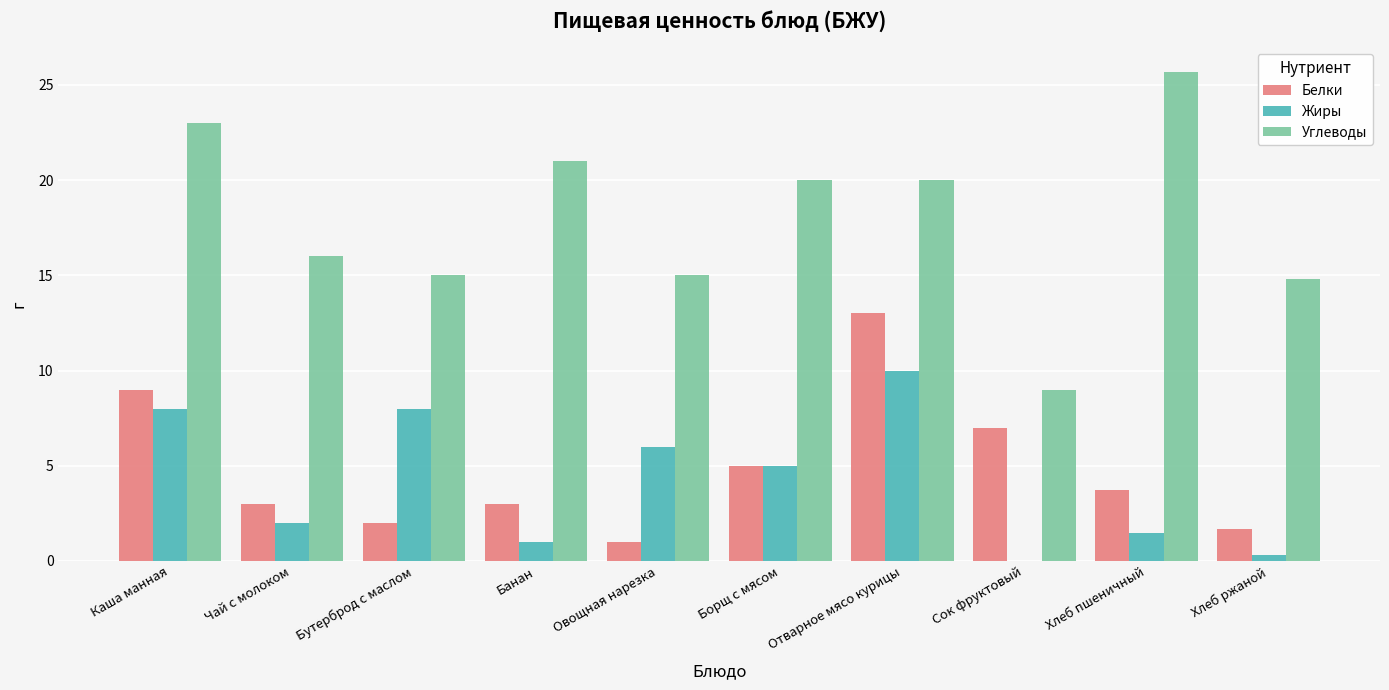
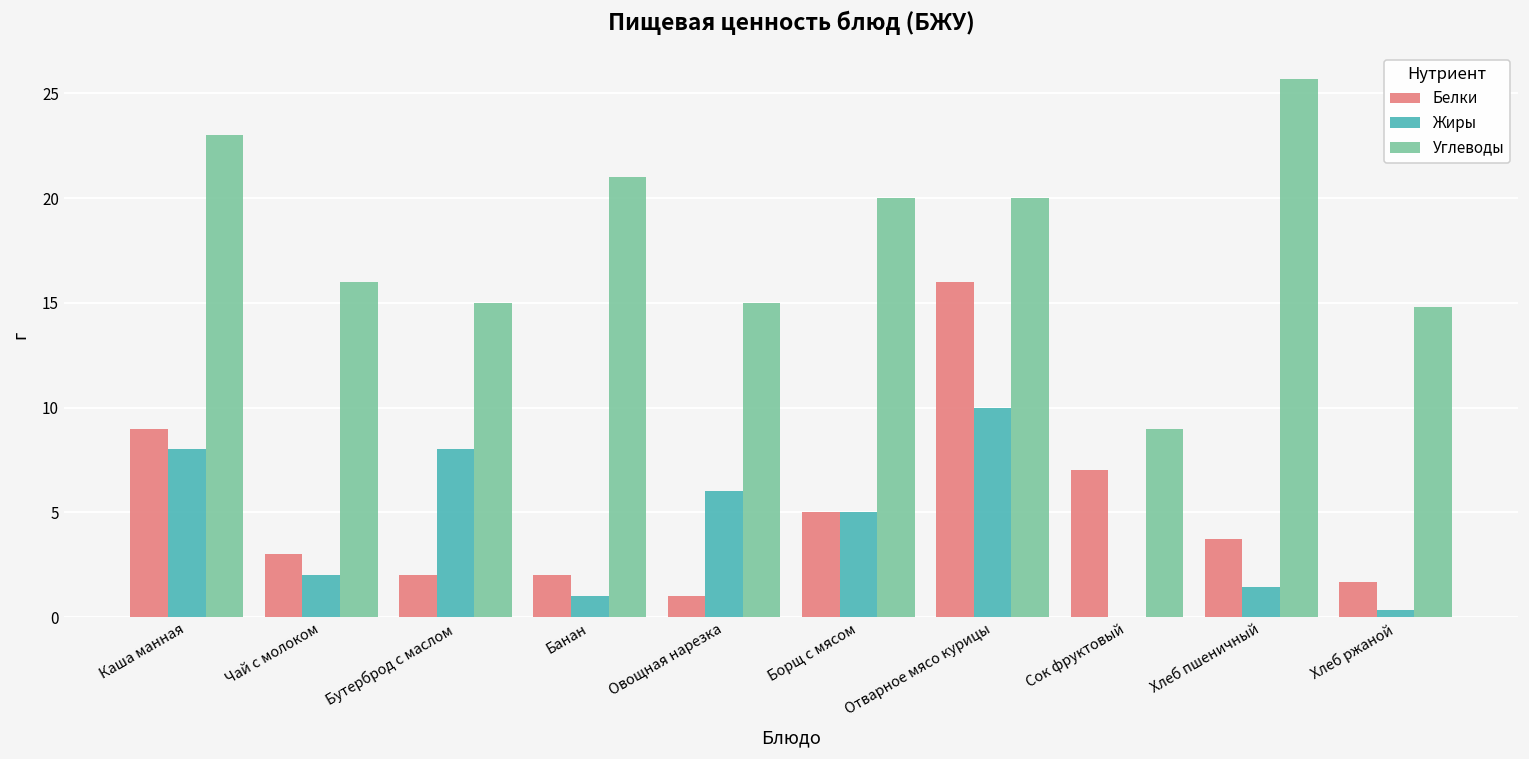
  {
    "Белки": {
      "Каша манная": 9,
      "Чай с молоком": 3,
      "Бутерброд с маслом": 2,
-     "Банан": 3,
+     "Банан": 2,
      "Овощная нарезка": 1,
      "Борщ с мясом": 5,
-     "Отварное мясо курицы": 13,
+     "Отварное мясо курицы": 16,
      "Сок фруктовый": 7,
      "Хлеб пшеничный": 3.8,
      "Хлеб ржаной": 1.7
    }
  }
